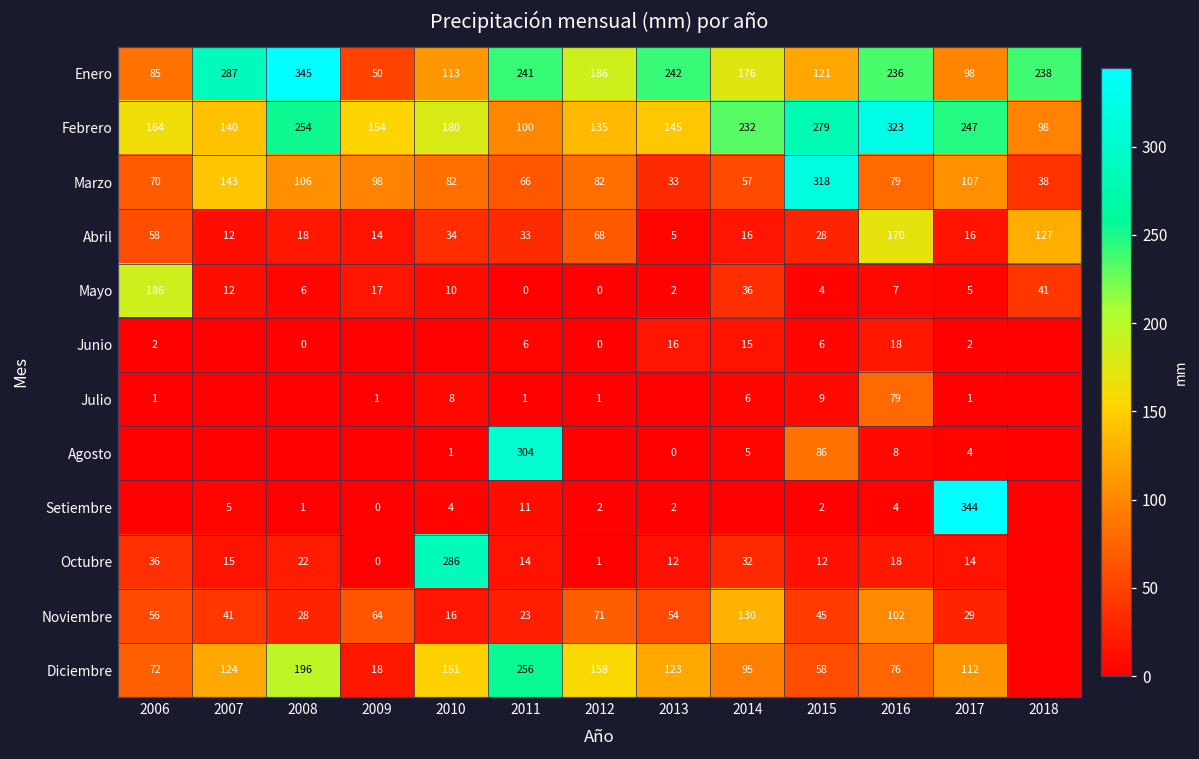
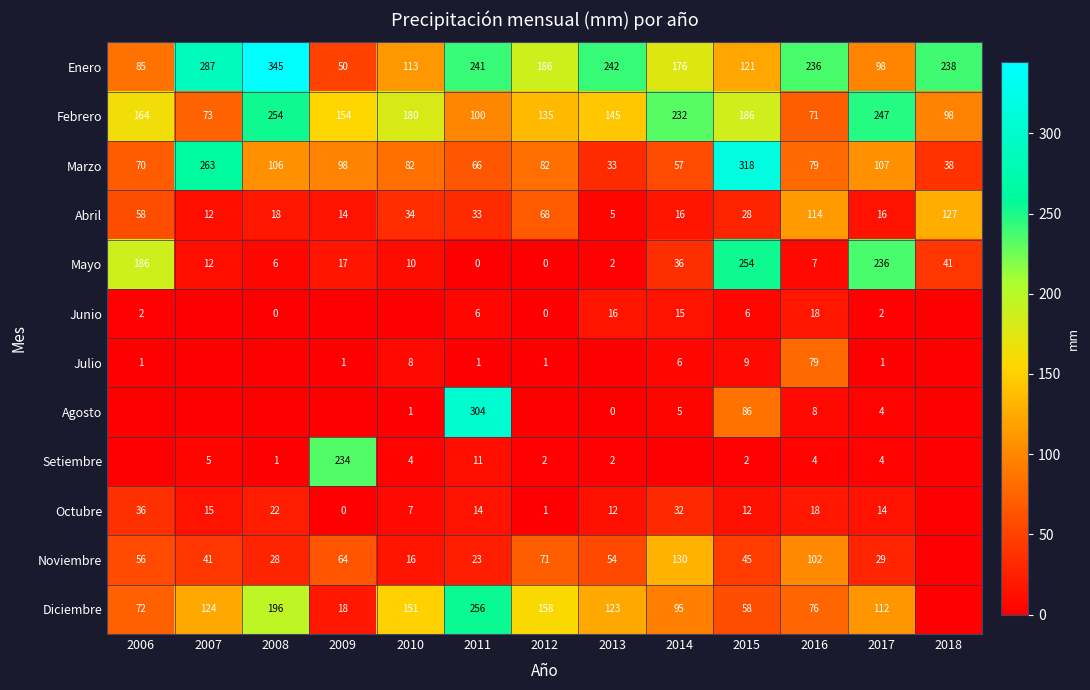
  {
    "Enero": {
      "2006": 85,
      "2007": 287,
      "2008": 345,
      "2009": 50,
      "2010": 113,
      "2011": 241,
      "2012": 186,
      "2013": 242,
      "2014": 176,
      "2015": 121,
      "2016": 236,
      "2017": 98,
      "2018": 238
    },
    "Febrero": {
      "2006": 164,
-     "2007": 140,
+     "2007": 73,
      "2008": 254,
      "2009": 154,
      "2010": 180,
      "2011": 100,
      "2012": 135,
      "2013": 145,
      "2014": 232,
-     "2015": 279,
-     "2016": 323,
+     "2015": 186,
+     "2016": 71,
      "2017": 247,
      "2018": 98
    },
    "Marzo": {
      "2006": 70,
-     "2007": 143,
+     "2007": 263,
      "2008": 106,
      "2009": 98,
      "2010": 82,
      "2011": 66,
      "2012": 82,
      "2013": 33,
      "2014": 57,
      "2015": 318,
      "2016": 79,
      "2017": 107,
      "2018": 38
    },
    "Abril": {
      "2006": 58,
      "2007": 12,
      "2008": 18,
      "2009": 14,
      "2010": 34,
      "2011": 33,
      "2012": 68,
      "2013": 5,
      "2014": 16,
      "2015": 28,
-     "2016": 170,
+     "2016": 114,
      "2017": 16,
      "2018": 127
    },
    "Mayo": {
      "2006": 186,
      "2007": 12,
      "2008": 6,
      "2009": 17,
      "2010": 10,
      "2011": 0,
      "2012": 0,
      "2013": 2,
      "2014": 36,
-     "2015": 4,
+     "2015": 254,
      "2016": 7,
-     "2017": 5,
+     "2017": 236,
      "2018": 41
    },
    "Junio": {
      "2006": 2,
      "2008": 0,
      "2011": 6,
      "2012": 0,
      "2013": 16,
      "2014": 15,
      "2015": 6,
      "2016": 18,
      "2017": 2
    },
    "Julio": {
      "2006": 1,
      "2009": 1,
      "2010": 8,
      "2011": 1,
      "2012": 1,
      "2014": 6,
      "2015": 9,
      "2016": 79,
      "2017": 1
    },
    "Agosto": {
      "2010": 1,
      "2011": 304,
      "2013": 0,
      "2014": 5,
      "2015": 86,
      "2016": 8,
      "2017": 4
    },
    "Setiembre": {
      "2007": 5,
      "2008": 1,
-     "2009": 0,
+     "2009": 234,
      "2010": 4,
      "2011": 11,
      "2012": 2,
      "2013": 2,
      "2015": 2,
      "2016": 4,
-     "2017": 344
+     "2017": 4
    },
    "Octubre": {
      "2006": 36,
      "2007": 15,
      "2008": 22,
      "2009": 0,
-     "2010": 286,
+     "2010": 7,
      "2011": 14,
      "2012": 1,
      "2013": 12,
      "2014": 32,
      "2015": 12,
      "2016": 18,
      "2017": 14
    },
    "Noviembre": {
      "2006": 56,
      "2007": 41,
      "2008": 28,
      "2009": 64,
      "2010": 16,
      "2011": 23,
      "2012": 71,
      "2013": 54,
      "2014": 130,
      "2015": 45,
      "2016": 102,
      "2017": 29
    },
    "Diciembre": {
      "2006": 72,
      "2007": 124,
      "2008": 196,
      "2009": 18,
      "2010": 151,
      "2011": 256,
      "2012": 158,
      "2013": 123,
      "2014": 95,
      "2015": 58,
      "2016": 76,
      "2017": 112
    }
  }
